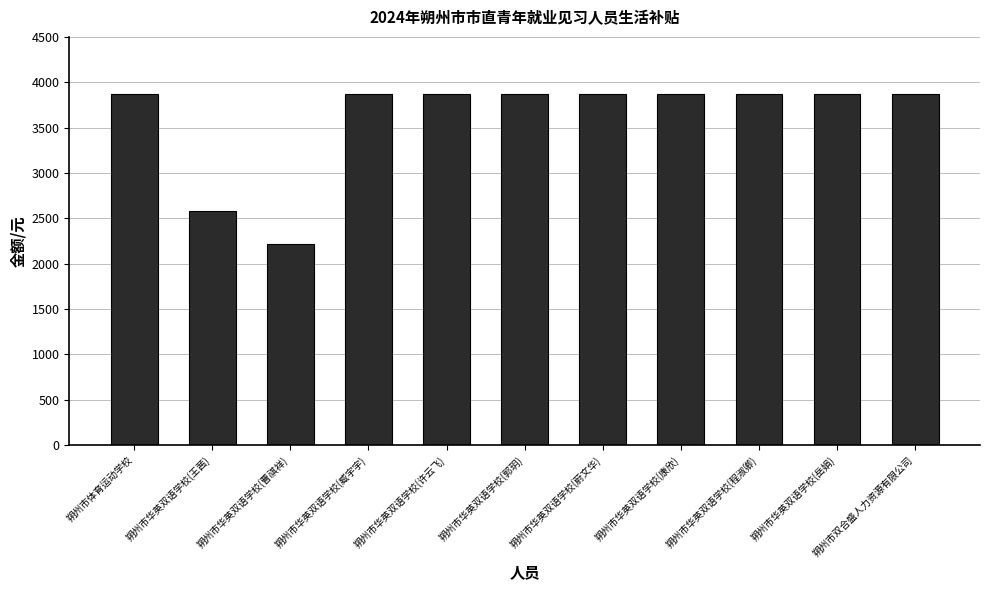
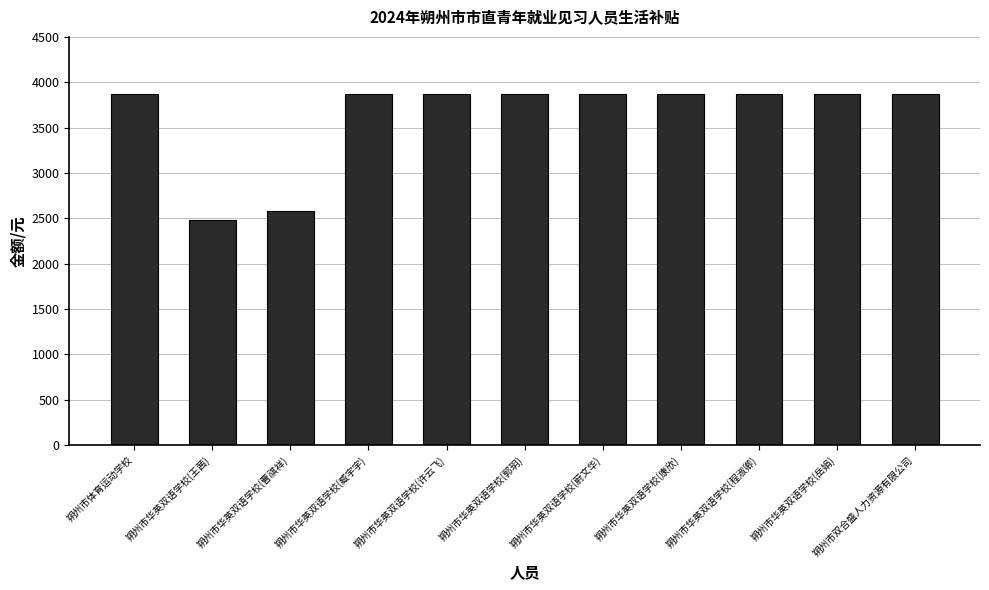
  {
    "朔州市体育运动学校": 3900,
-   "朔州市华英双语学校(王茜)": 2600,
-   "朔州市华英双语学校(曹祺祥)": 2200,
+   "朔州市华英双语学校(王茜)": 2500,
+   "朔州市华英双语学校(曹祺祥)": 2600,
    "朔州市华英双语学校(臧宇宇)": 3900,
    "朔州市华英双语学校(许云飞)": 3900,
    "朔州市华英双语学校(郭玥)": 3900,
    "朔州市华英双语学校(蔚文华)": 3900,
    "朔州市华英双语学校(康欣)": 3900,
    "朔州市华英双语学校(程淑卿)": 3900,
    "朔州市华英双语学校(岳娟)": 3900,
    "朔州市双合盛人力资源有限公司": 3900
  }
